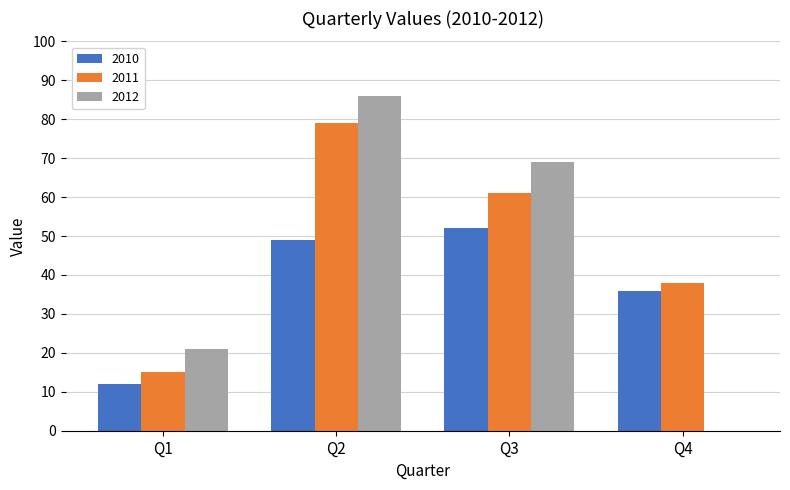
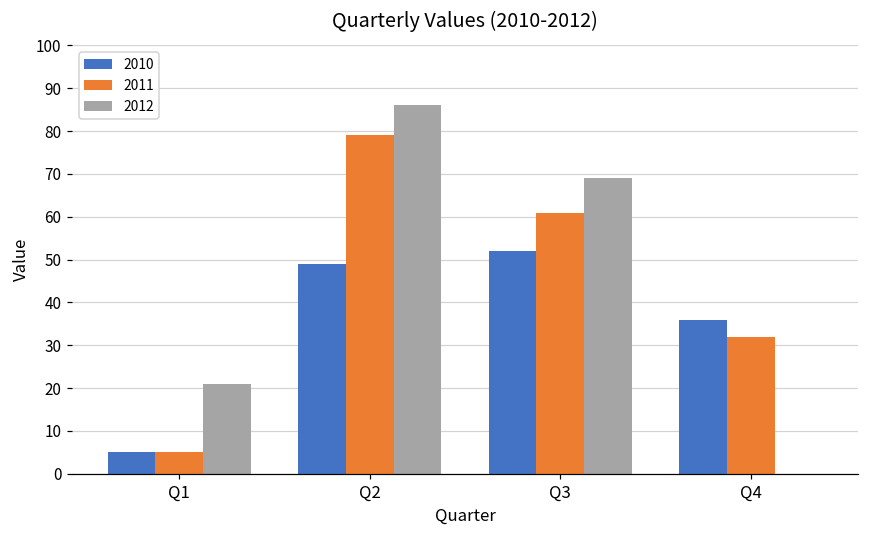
  {
    "2010": {
-     "Q1": 12,
+     "Q1": 5,
      "Q2": 49,
      "Q3": 52,
      "Q4": 36
    },
    "2011": {
-     "Q1": 15,
+     "Q1": 5,
      "Q2": 79,
      "Q3": 61,
-     "Q4": 38
+     "Q4": 32
    },
    "2012": {
      "Q1": 21,
      "Q2": 86,
      "Q3": 69,
      "Q4": 0
    }
  }
